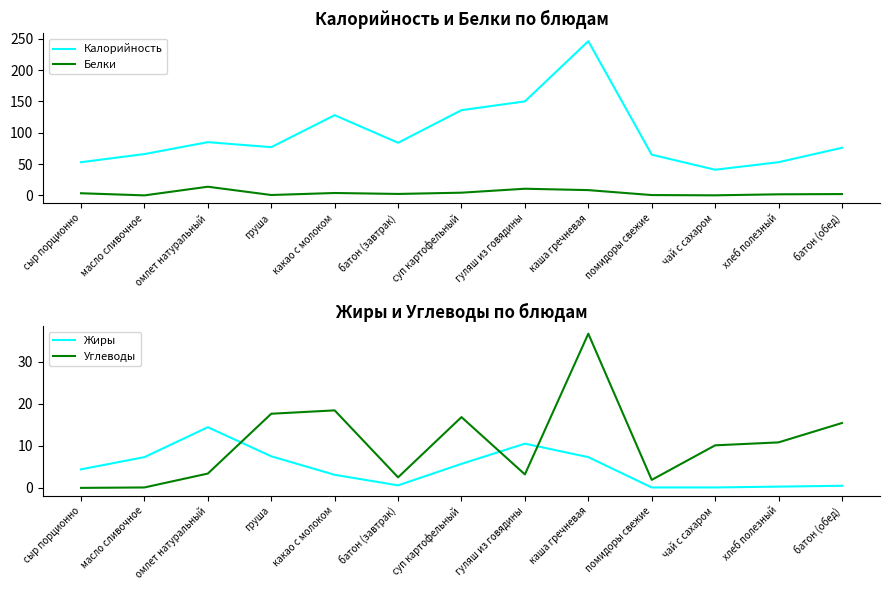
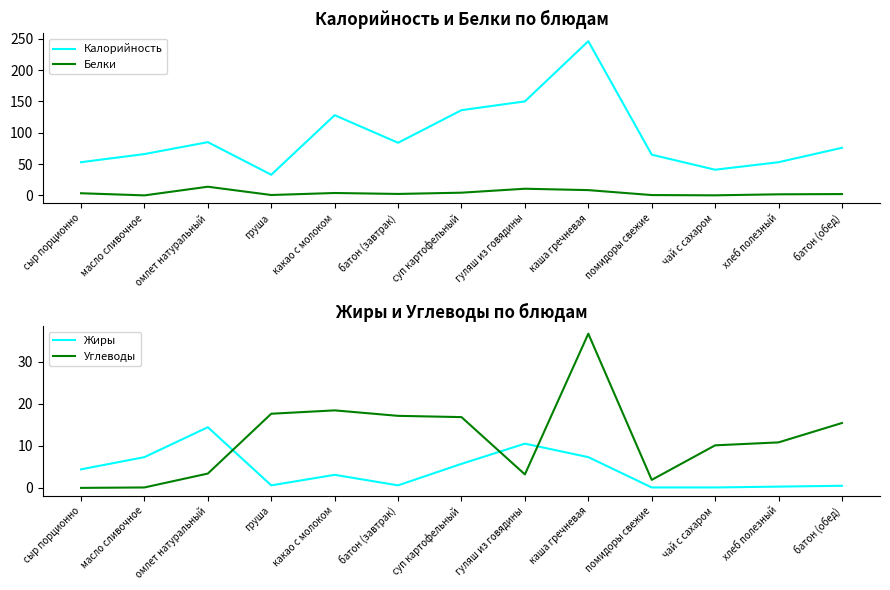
  {
    "Калорийность и Белки по блюдам": {
      "Калорийность": {
        "сыр порционно": 50,
        "масло сливочное": 70,
        "омлет натуральный": 90,
-       "груша": 80,
+       "груша": 30,
        "какао с молоком": 130,
        "батон (завтрак)": 80,
        "суп картофельный": 140,
        "гуляш из говядины": 150,
        "каша гречневая": 250,
        "помидоры свежие": 70,
        "чай с сахаром": 40,
        "хлеб полезный": 50,
        "батон (обед)": 80
      },
      "Белки": {
        "сыр порционно": 0,
        "масло сливочное": 0,
        "омлет натуральный": 10,
        "груша": 0,
        "какао с молоком": 0,
        "батон (завтрак)": 0,
        "суп картофельный": 0,
        "гуляш из говядины": 10,
        "каша гречневая": 10,
        "помидоры свежие": 0,
        "чай с сахаром": 0,
        "хлеб полезный": 0,
        "батон (обед)": 0
      }
    },
    "Жиры и Углеводы по блюдам": {
      "Жиры": {
        "сыр порционно": 4,
        "масло сливочное": 7,
        "омлет натуральный": 14,
-       "груша": 8,
+       "груша": 1,
        "какао с молоком": 3,
        "батон (завтрак)": 1,
        "суп картофельный": 6,
        "гуляш из говядины": 11,
        "каша гречневая": 7,
        "помидоры свежие": 0,
        "чай с сахаром": 0,
        "хлеб полезный": 0,
        "батон (обед)": 1
      },
      "Углеводы": {
        "сыр порционно": 0,
        "масло сливочное": 0,
        "омлет натуральный": 3,
        "груша": 18,
        "какао с молоком": 18,
-       "батон (завтрак)": 3,
+       "батон (завтрак)": 17,
        "суп картофельный": 17,
        "гуляш из говядины": 3,
        "каша гречневая": 37,
        "помидоры свежие": 2,
        "чай с сахаром": 10,
        "хлеб полезный": 11,
        "батон (обед)": 15
      }
    }
  }
